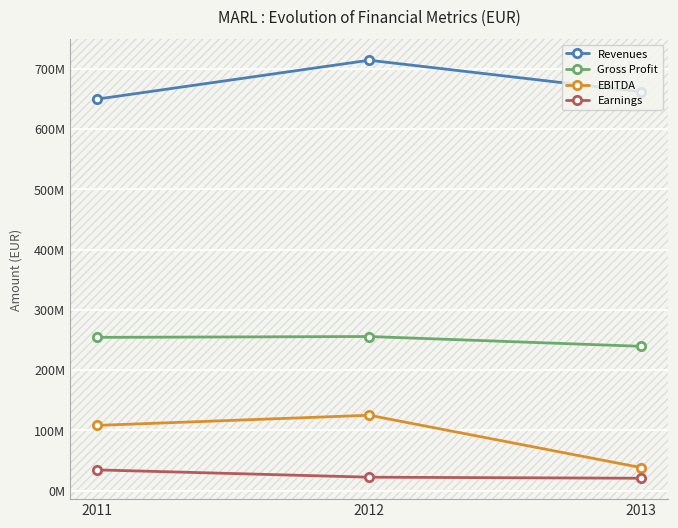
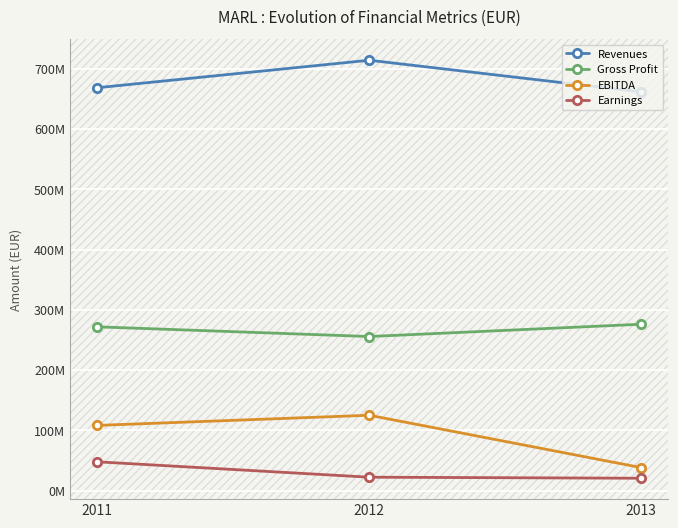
  {
    "Revenues": {
-     "2011": 650000000,
+     "2011": 670000000,
      "2012": 710000000
    },
    "Gross Profit": {
-     "2011": 250000000,
+     "2011": 270000000,
      "2012": 260000000,
-     "2013": 240000000
+     "2013": 280000000
    },
    "EBITDA": {
      "2011": 110000000,
      "2012": 130000000,
      "2013": 40000000
    },
    "Earnings": {
-     "2011": 30000000,
+     "2011": 50000000,
      "2012": 20000000,
      "2013": 20000000
    }
  }
